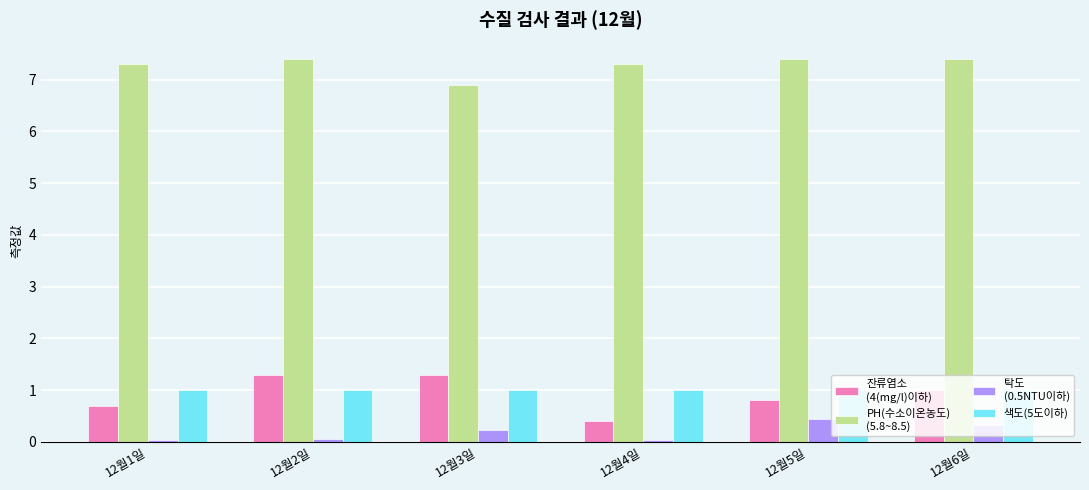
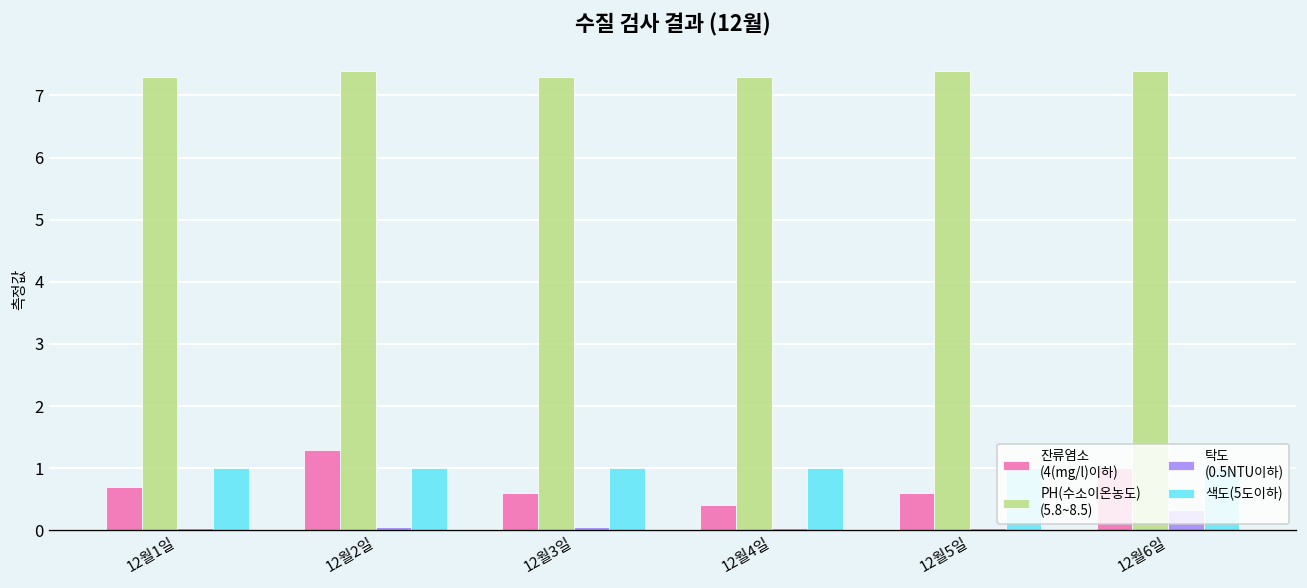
  {
    "잔류염소 (4(mg/l)이하)": {
      "12월1일": 0.7,
      "12월2일": 1.3,
-     "12월3일": 1.3,
+     "12월3일": 0.6,
      "12월4일": 0.4,
-     "12월5일": 0.8
+     "12월5일": 0.6
    },
    "PH(수소이온농도) (5.8~8.5)": {
      "12월1일": 7.3,
      "12월2일": 7.4,
-     "12월3일": 6.9,
+     "12월3일": 7.3,
      "12월4일": 7.3,
      "12월5일": 7.4,
      "12월6일": 7.4
    },
    "탁도 (0.5NTU이하)": {
      "12월2일": 0.1,
-     "12월3일": 0.2,
-     "12월5일": 0.4
+     "12월3일": 0.1,
+     "12월5일": 0.0
    },
    "색도(5도이하)": {
      "12월1일": 1.0,
      "12월2일": 1.0,
      "12월3일": 1.0,
      "12월4일": 1.0
    }
  }
